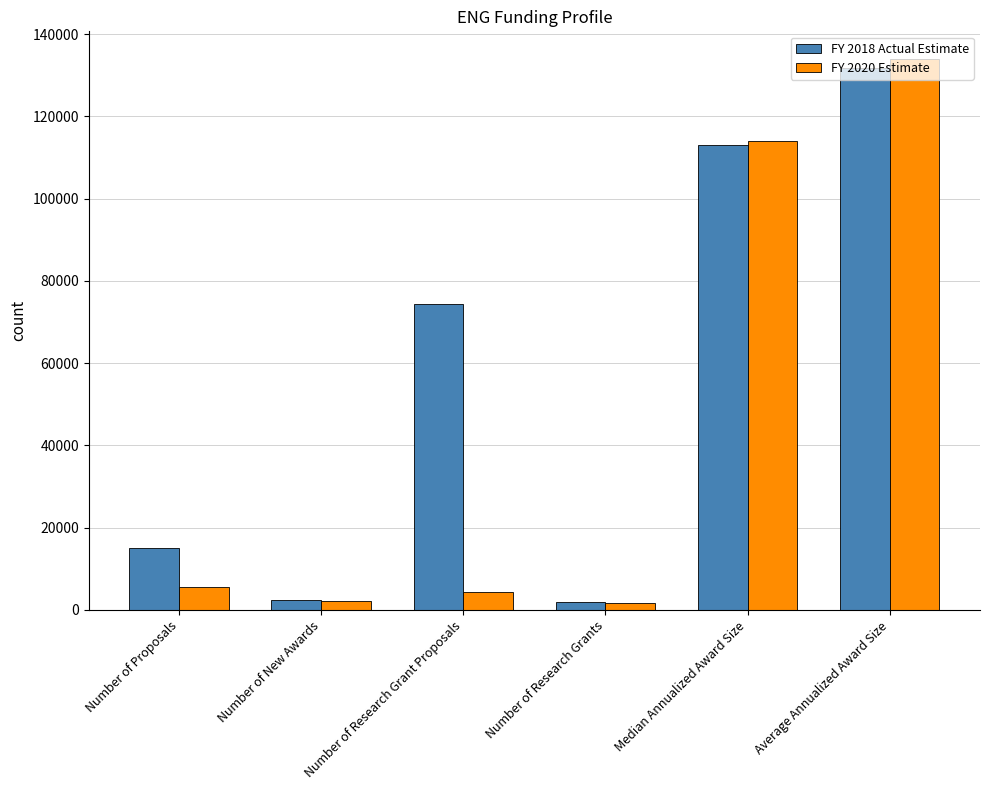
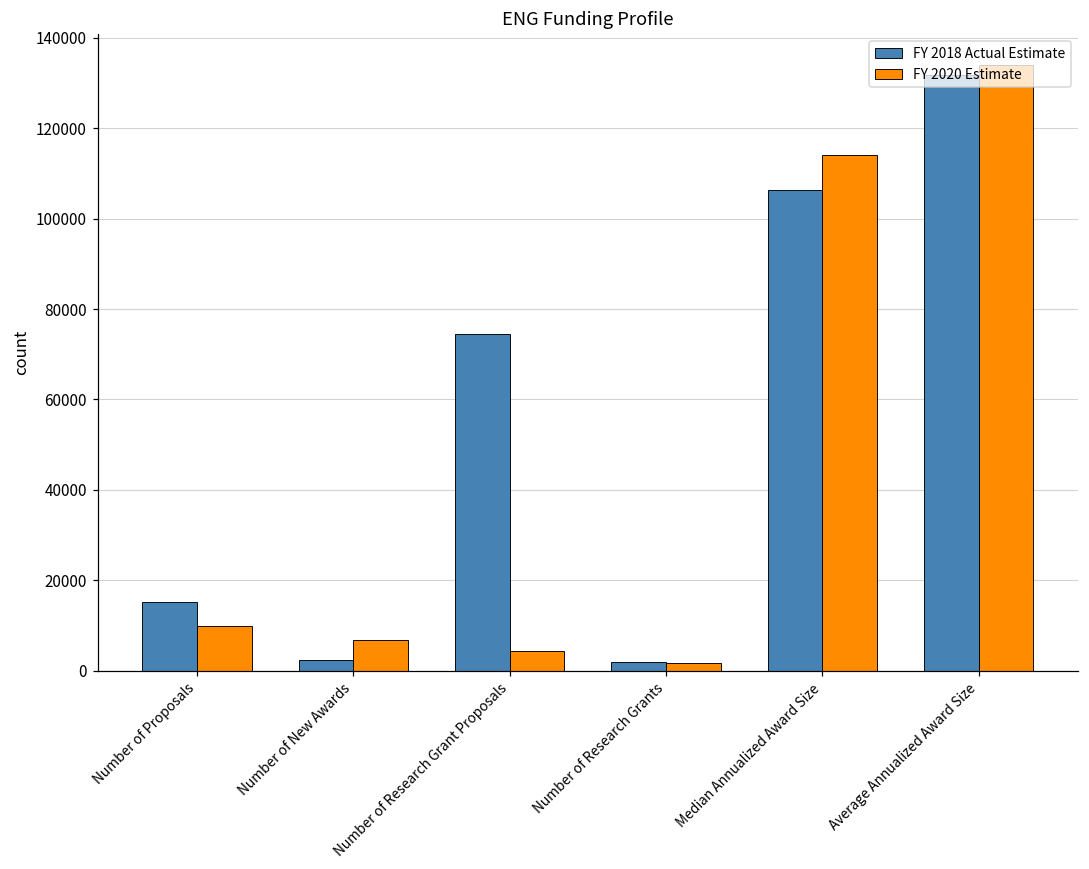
  {
    "FY 2018 Actual Estimate": {
      "Number of Proposals": 15000,
      "Number of New Awards": 2000,
      "Number of Research Grant Proposals": 74000,
      "Number of Research Grants": 2000,
-     "Median Annualized Award Size": 113000
+     "Median Annualized Award Size": 106000
    },
    "FY 2020 Estimate": {
-     "Number of Proposals": 6000,
-     "Number of New Awards": 2000,
+     "Number of Proposals": 10000,
+     "Number of New Awards": 7000,
      "Number of Research Grant Proposals": 4000,
      "Number of Research Grants": 2000,
      "Median Annualized Award Size": 114000
    }
  }
